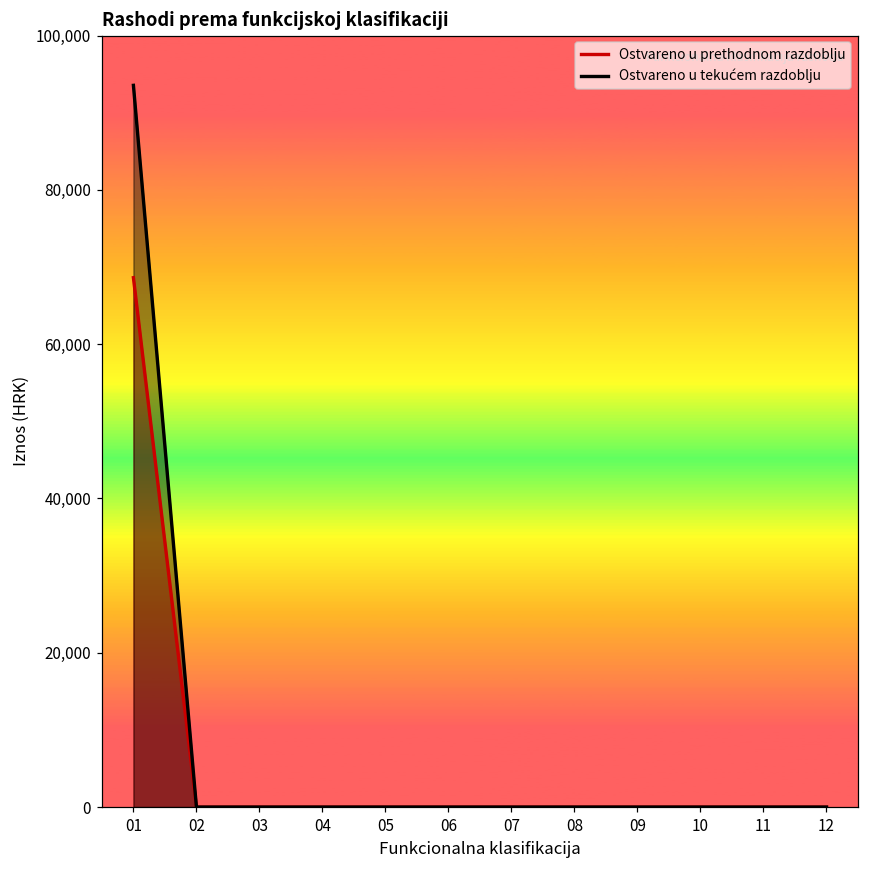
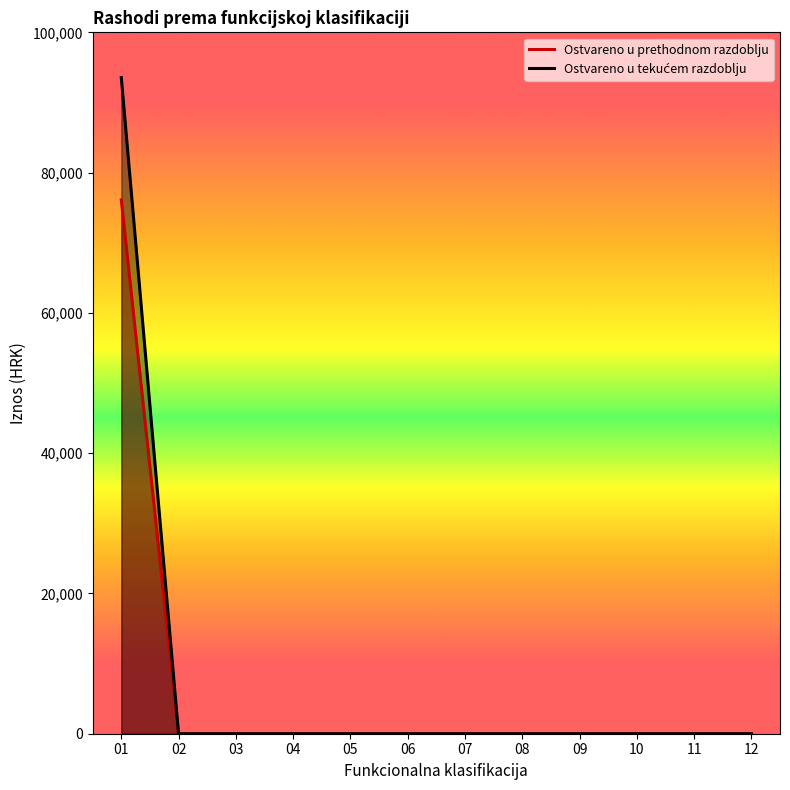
  {
    "Ostvareno u prethodnom razdoblju": {
-     "01": "69,000"
+     "01": "76,000"
    },
    "Ostvareno u tekućem razdoblju": {
      "01": "94,000"
    }
  }
